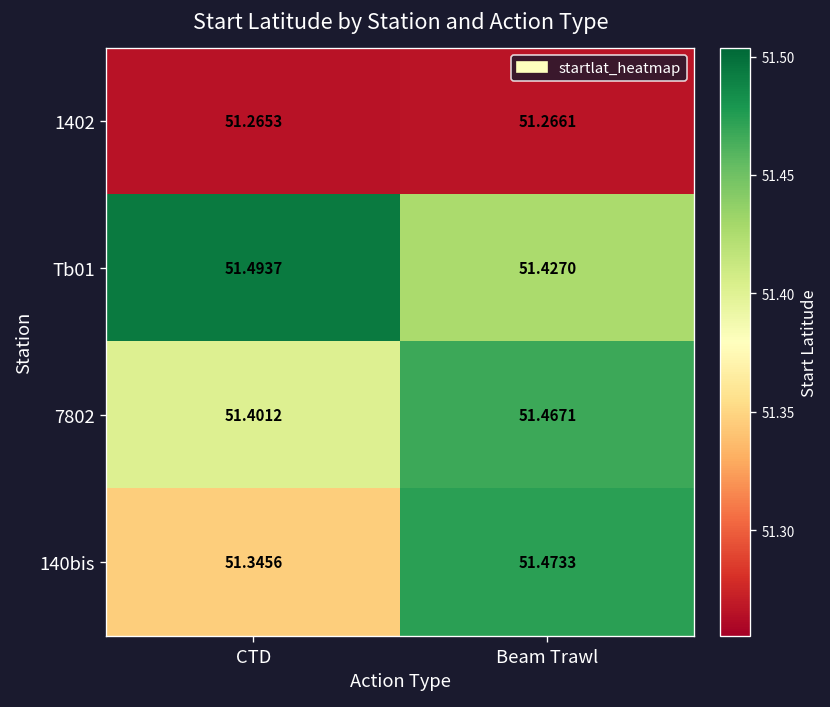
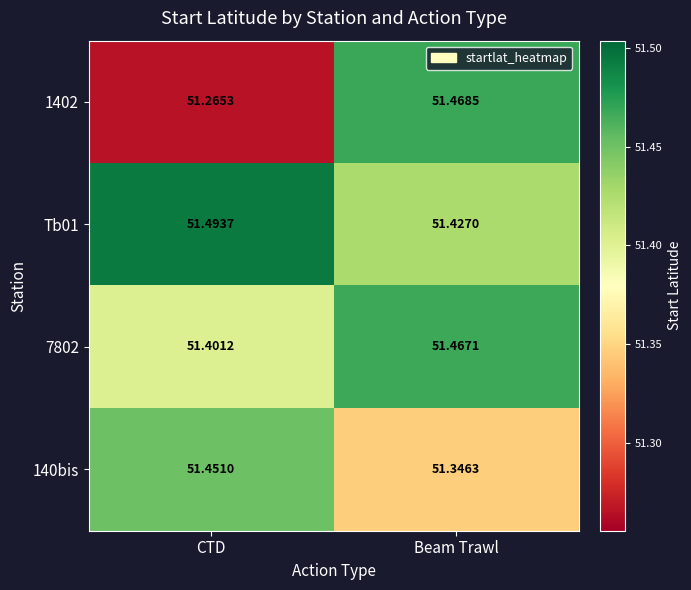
  {
    "1402": {
      "CTD": 51.2653,
-     "Beam Trawl": 51.2661
+     "Beam Trawl": 51.4685
    },
    "Tb01": {
      "CTD": 51.4937,
      "Beam Trawl": 51.4270
    },
    "7802": {
      "CTD": 51.4012,
      "Beam Trawl": 51.4671
    },
    "140bis": {
-     "CTD": 51.3456,
-     "Beam Trawl": 51.4733
+     "CTD": 51.4510,
+     "Beam Trawl": 51.3463
    }
  }
